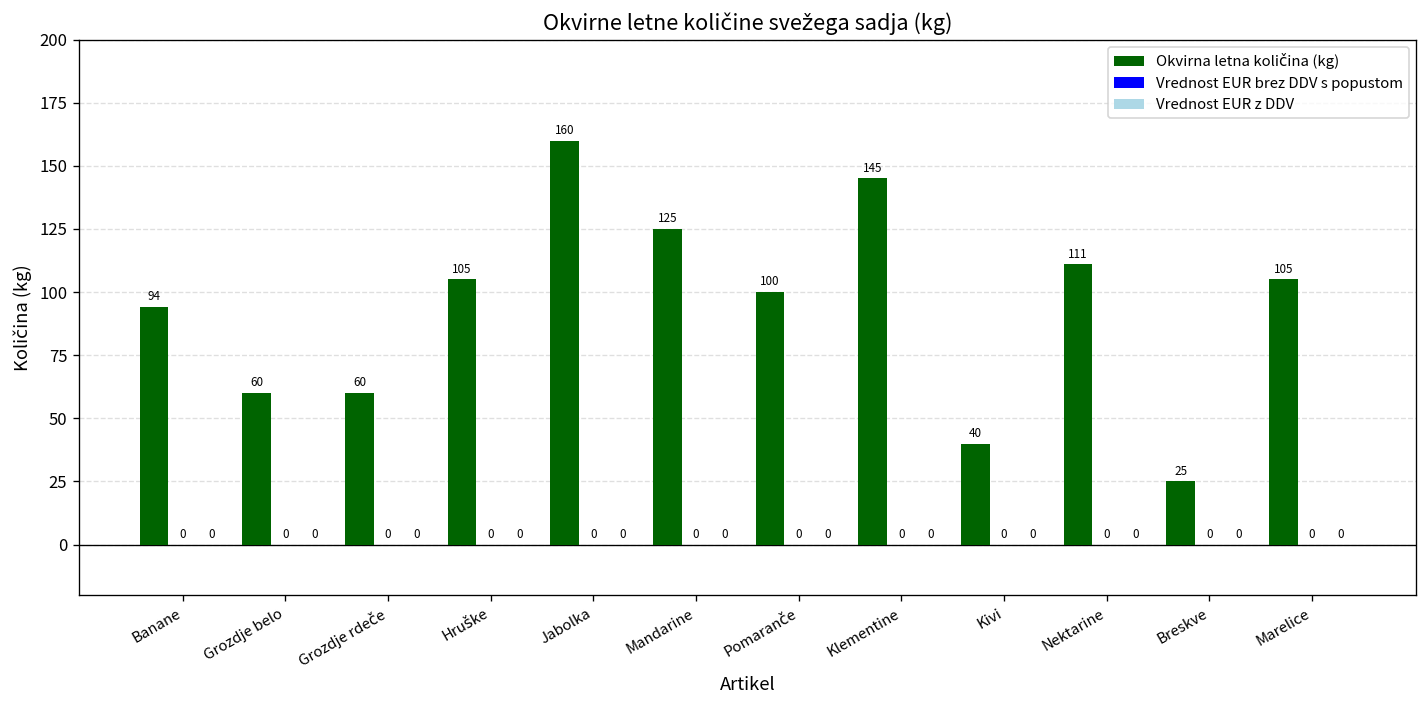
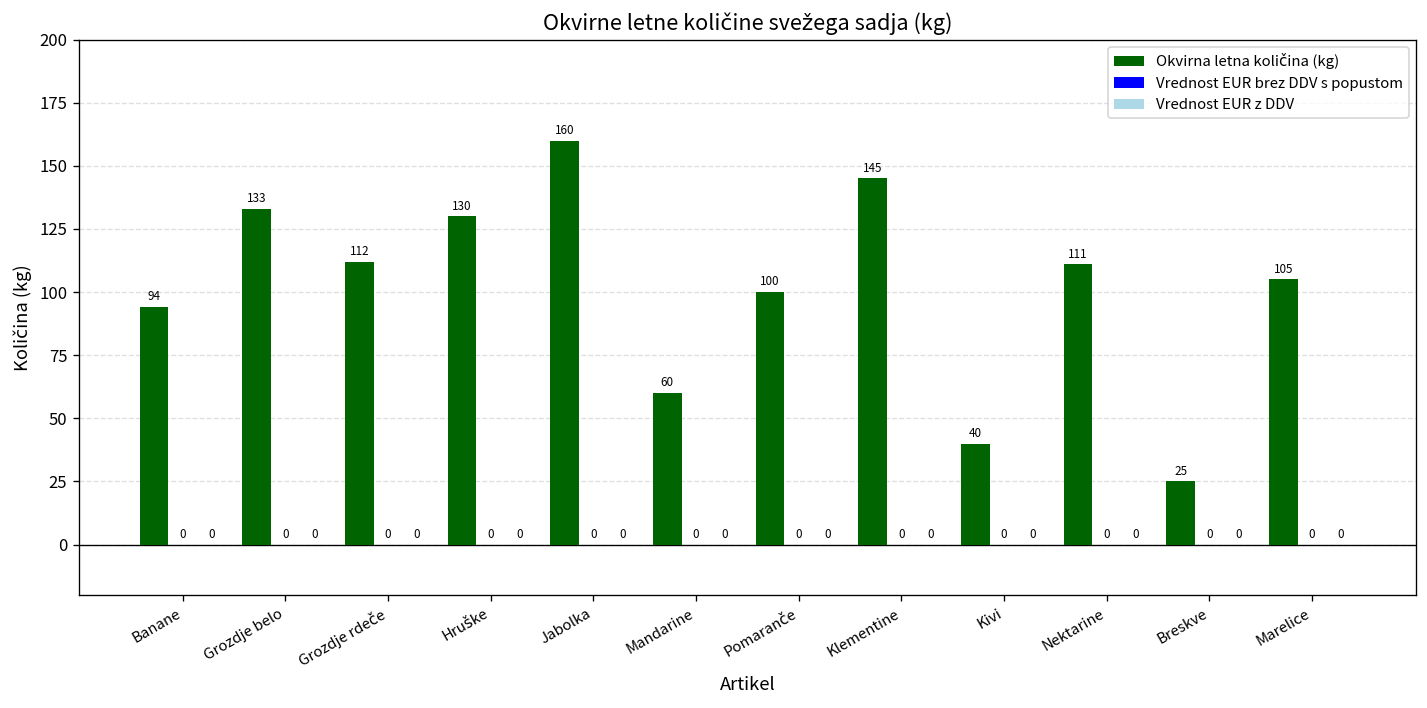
  {
    "Okvirna letna količina (kg)": {
      "Banane": 94,
-     "Grozdje belo": 60,
-     "Grozdje rdeče": 60,
-     "Hruške": 105,
+     "Grozdje belo": 133,
+     "Grozdje rdeče": 112,
+     "Hruške": 130,
      "Jabolka": 160,
-     "Mandarine": 125,
+     "Mandarine": 60,
      "Pomaranče": 100,
      "Klementine": 145,
      "Kivi": 40,
      "Nektarine": 111,
      "Breskve": 25,
      "Marelice": 105
    },
    "Vrednost EUR brez DDV s popustom": {
      "Banane": 0,
      "Grozdje belo": 0,
      "Grozdje rdeče": 0,
      "Hruške": 0,
      "Jabolka": 0,
      "Mandarine": 0,
      "Pomaranče": 0,
      "Klementine": 0,
      "Kivi": 0,
      "Nektarine": 0,
      "Breskve": 0,
      "Marelice": 0
    },
    "Vrednost EUR z DDV": {
      "Banane": 0,
      "Grozdje belo": 0,
      "Grozdje rdeče": 0,
      "Hruške": 0,
      "Jabolka": 0,
      "Mandarine": 0,
      "Pomaranče": 0,
      "Klementine": 0,
      "Kivi": 0,
      "Nektarine": 0,
      "Breskve": 0,
      "Marelice": 0
    }
  }
